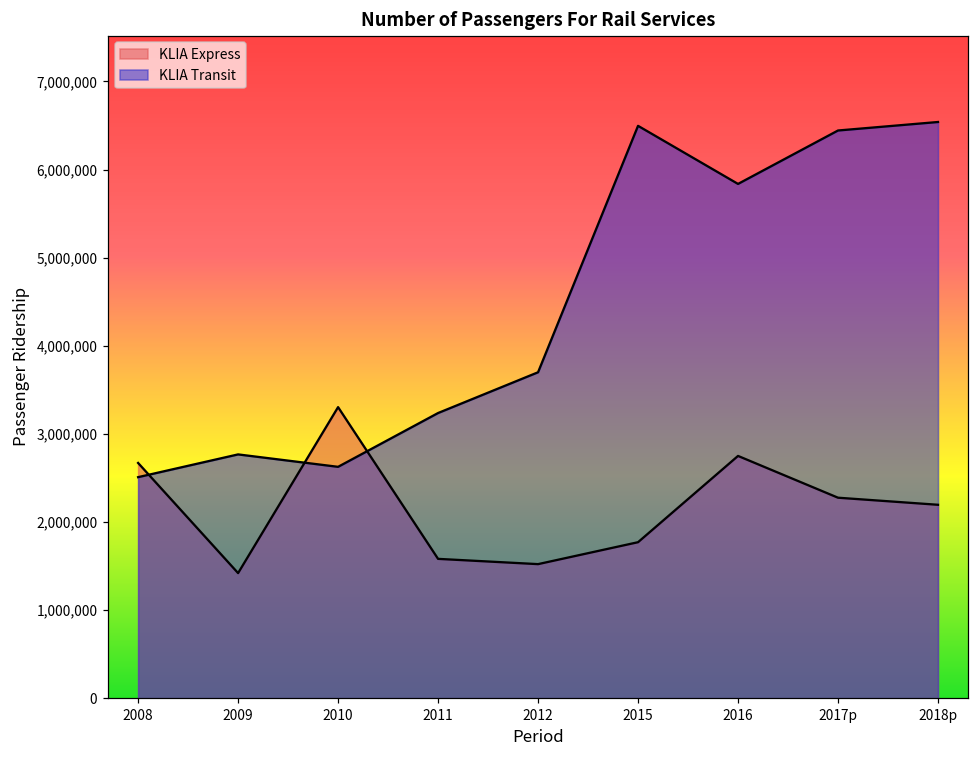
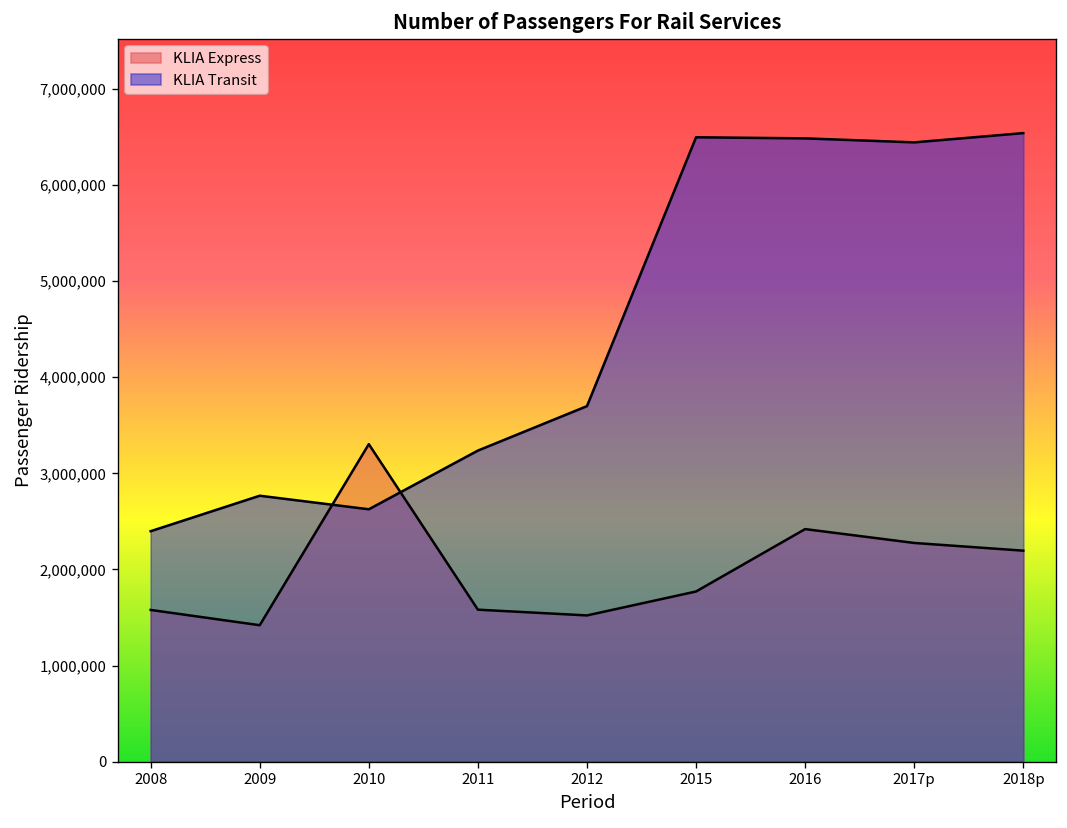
  {
    "KLIA Express": {
-     "2008": "2,700,000",
+     "2008": "1,600,000",
      "2009": "1,400,000",
      "2010": "3,300,000",
      "2011": "1,600,000",
      "2012": "1,500,000",
      "2015": "1,800,000",
-     "2016": "2,700,000",
+     "2016": "2,400,000",
      "2017p": "2,300,000",
      "2018p": "2,200,000"
    },
    "KLIA Transit": {
-     "2008": "2,500,000",
+     "2008": "2,400,000",
      "2009": "2,800,000",
      "2010": "2,600,000",
      "2011": "3,200,000",
      "2012": "3,700,000",
      "2015": "6,500,000",
-     "2016": "5,800,000",
+     "2016": "6,500,000",
      "2017p": "6,400,000",
      "2018p": "6,500,000"
    }
  }
